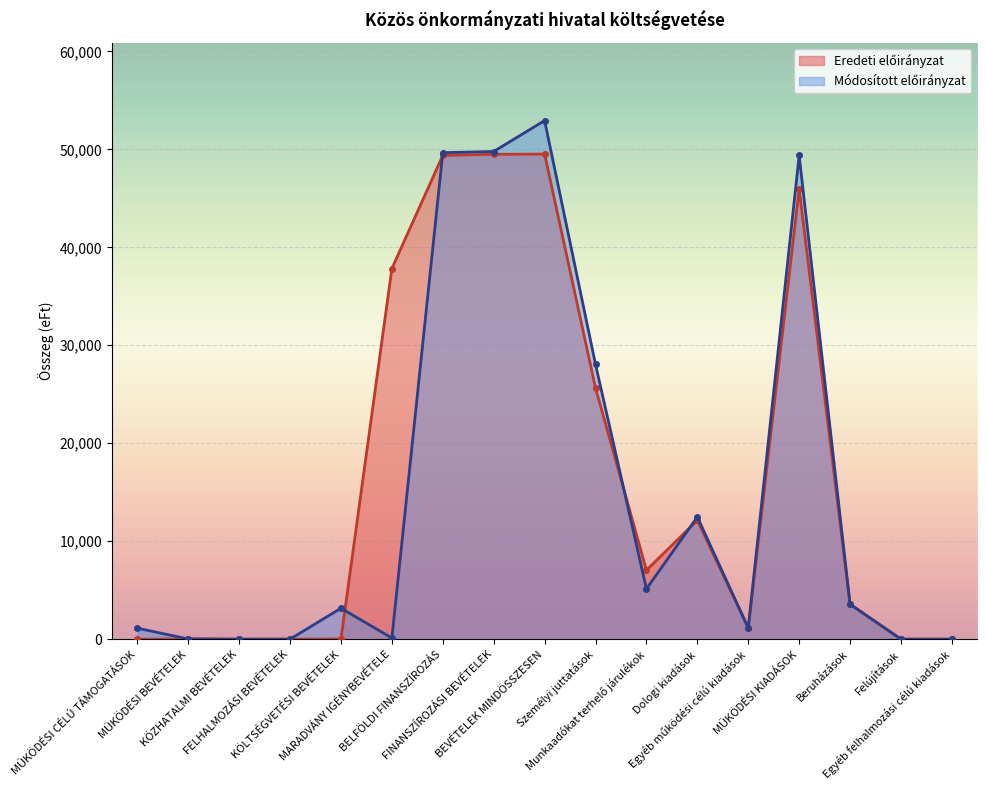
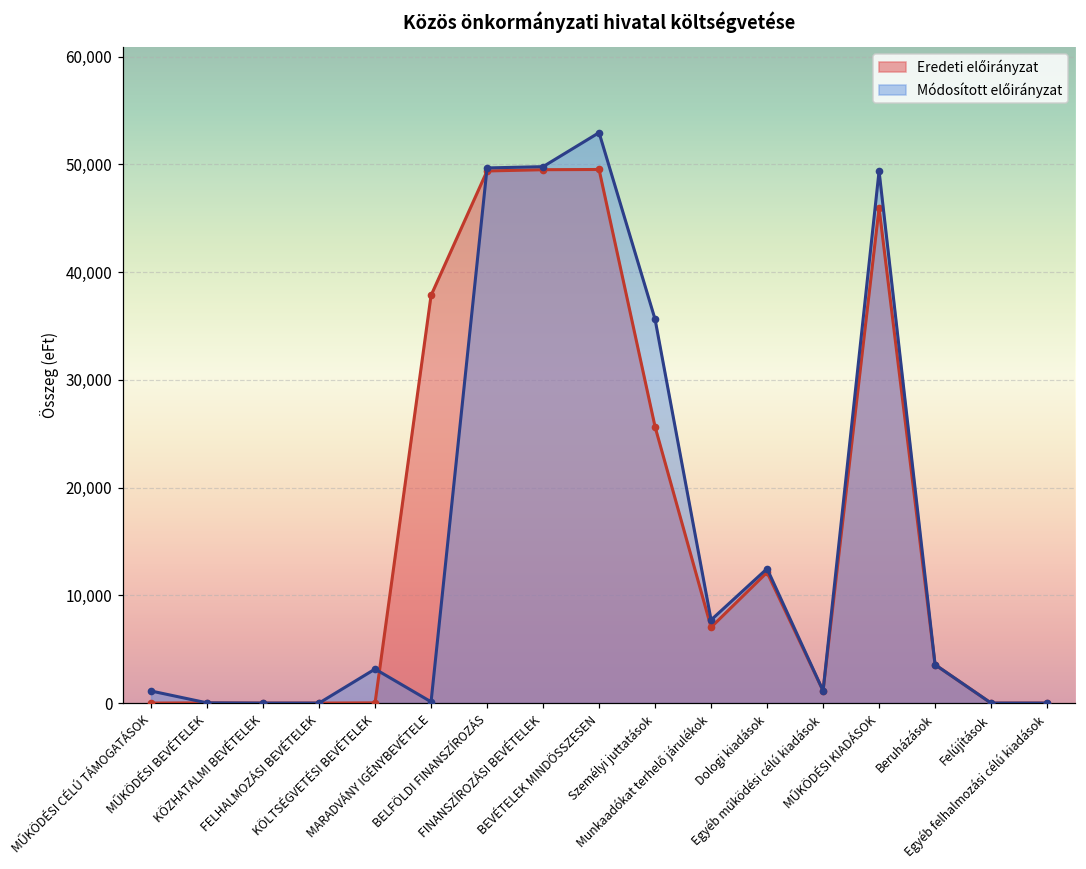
  {
    "Eredeti előirányzat": {
      "MŰKÖDÉSI CÉLÚ TÁMOGATÁSOK": "0",
      "KÖLTSÉGVETÉSI BEVÉTELEK": "0",
      "MARADVÁNY IGÉNYBEVÉTELE": "38,000",
      "BELFÖLDI FINANSZÍROZÁS": "49,000",
      "FINANSZÍROZÁSI BEVÉTELEK": "50,000",
      "BEVÉTELEK MINDÖSSZESEN": "50,000",
      "Személyi juttatások": "26,000",
      "Munkaadókat terhelő járulékok": "7,000",
      "Dologi kiadások": "12,000",
      "MŰKÖDÉSI KIADÁSOK": "46,000"
    },
    "Módosított előirányzat": {
      "MŰKÖDÉSI CÉLÚ TÁMOGATÁSOK": "1,000",
      "KÖLTSÉGVETÉSI BEVÉTELEK": "3,000",
      "MARADVÁNY IGÉNYBEVÉTELE": "0",
      "BELFÖLDI FINANSZÍROZÁS": "50,000",
      "FINANSZÍROZÁSI BEVÉTELEK": "50,000",
      "BEVÉTELEK MINDÖSSZESEN": "53,000",
-     "Személyi juttatások": "28,000",
-     "Munkaadókat terhelő járulékok": "5,000",
+     "Személyi juttatások": "36,000",
+     "Munkaadókat terhelő járulékok": "8,000",
      "Dologi kiadások": "12,000",
      "MŰKÖDÉSI KIADÁSOK": "49,000"
    }
  }
